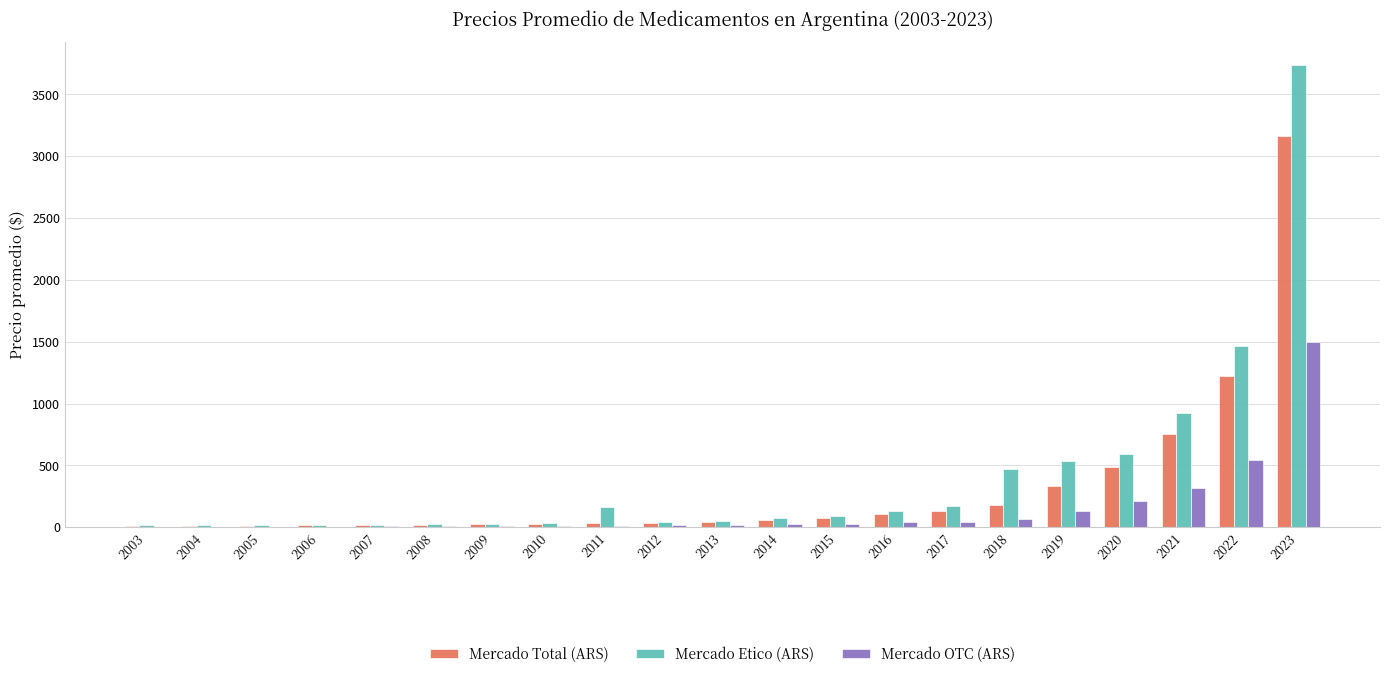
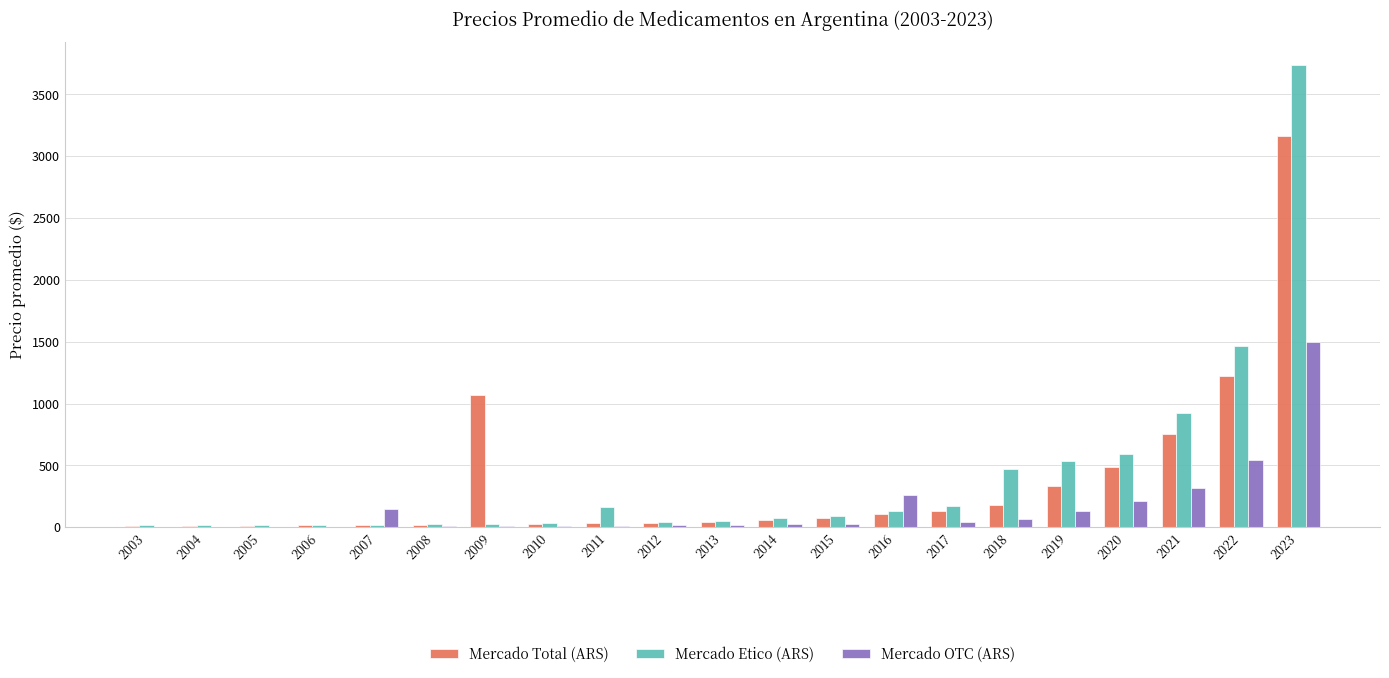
  {
    "Mercado Total (ARS)": {
-     "2009": 20,
+     "2009": 1070,
      "2010": 30,
      "2011": 30,
      "2012": 40,
      "2013": 40,
      "2014": 60,
      "2015": 70,
      "2016": 110,
      "2017": 130,
      "2018": 180,
      "2019": 330,
      "2020": 490,
      "2021": 760,
      "2022": 1220,
      "2023": 3160
    },
    "Mercado Etico (ARS)": {
      "2007": 20,
      "2008": 20,
      "2009": 30,
      "2010": 30,
      "2011": 170,
      "2012": 50,
      "2013": 50,
      "2014": 70,
      "2015": 90,
      "2016": 130,
      "2017": 170,
      "2018": 470,
      "2019": 530,
      "2020": 590,
      "2021": 920,
      "2022": 1460,
      "2023": 3740
    },
    "Mercado OTC (ARS)": {
-     "2007": 10,
+     "2007": 150,
      "2014": 30,
      "2015": 30,
-     "2016": 40,
+     "2016": 260,
      "2017": 50,
      "2018": 70,
      "2019": 140,
      "2020": 210,
      "2021": 320,
      "2022": 550,
      "2023": 1490
    }
  }
